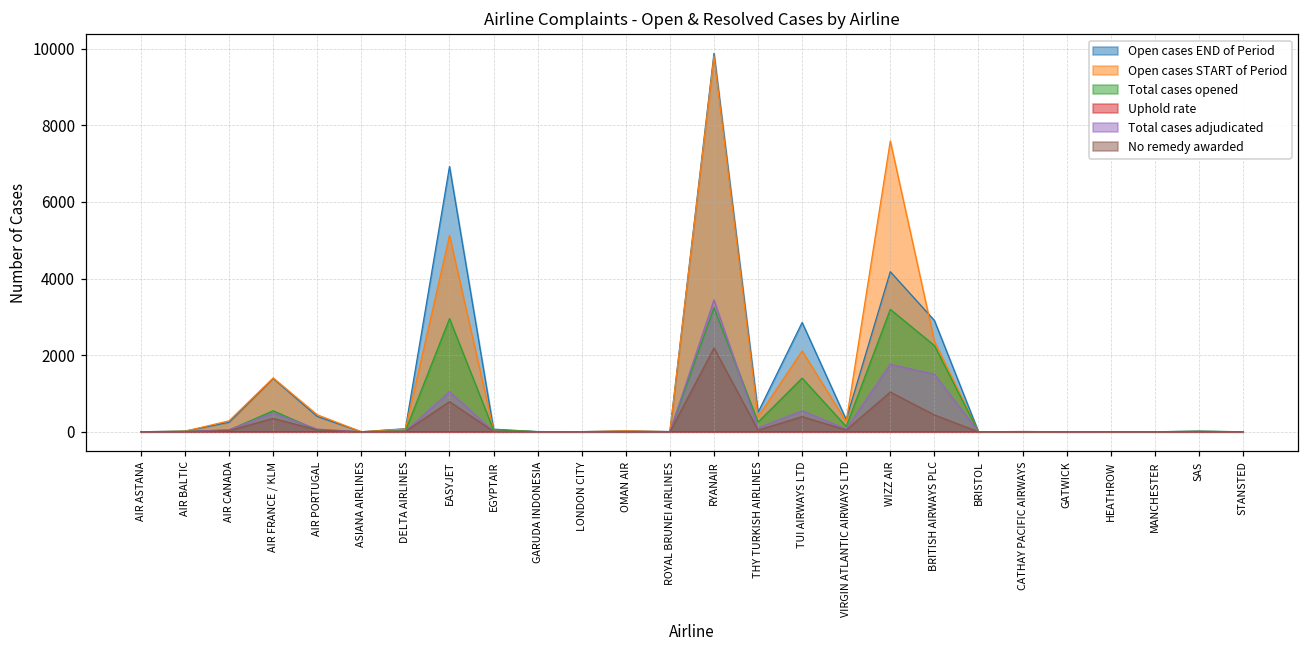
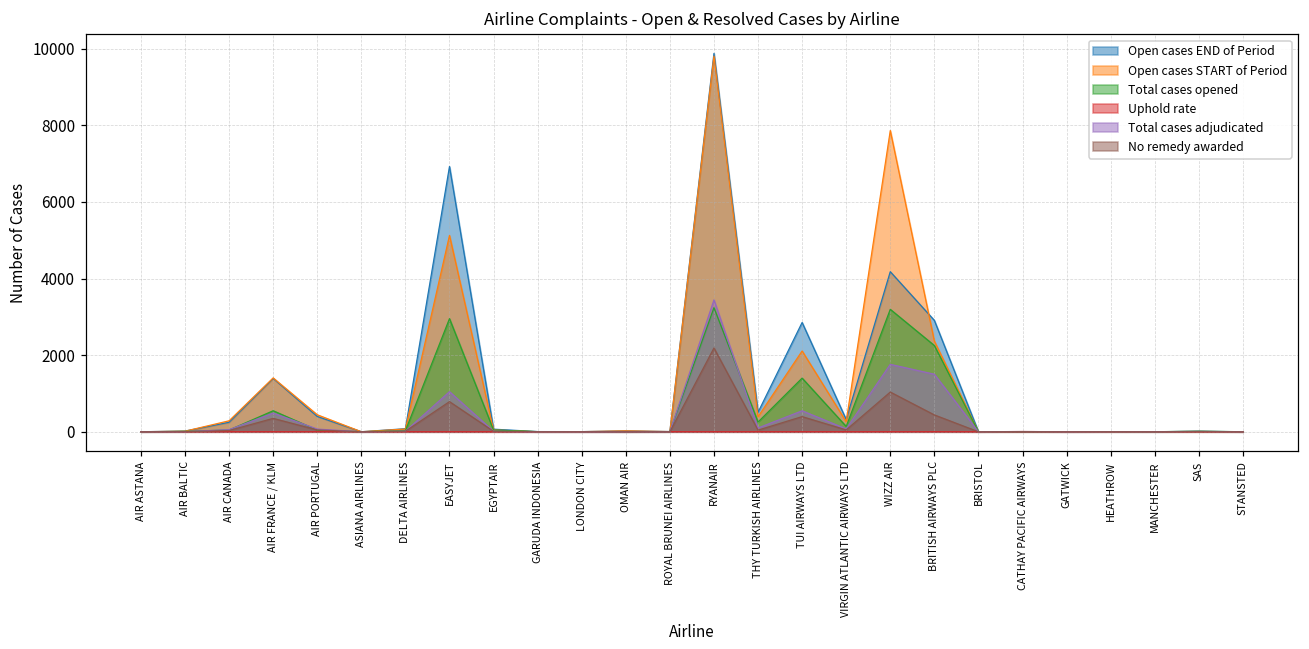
  {
    "Open cases END of Period": {
      "EASYJET": 6900,
      "THY TURKISH AIRLINES": 500,
      "TUI AIRWAYS LTD": 2900,
      "WIZZ AIR": 4200,
      "BRITISH AIRWAYS PLC": 2900
    },
    "Open cases START of Period": {
      "EASYJET": 5100,
      "THY TURKISH AIRLINES": 400,
      "TUI AIRWAYS LTD": 2100,
-     "WIZZ AIR": 7600,
+     "WIZZ AIR": 7900,
      "BRITISH AIRWAYS PLC": 2400
    },
    "Total cases opened": {
      "EASYJET": 3000,
      "RYANAIR": 3200,
      "THY TURKISH AIRLINES": 300,
      "TUI AIRWAYS LTD": 1400,
      "WIZZ AIR": 3200,
      "BRITISH AIRWAYS PLC": 2300
    },
    "Uphold rate": {
      "AIR FRANCE / KLM": 0,
      "EASYJET": 0,
      "RYANAIR": 0,
      "TUI AIRWAYS LTD": 0,
      "WIZZ AIR": 0,
      "BRITISH AIRWAYS PLC": 0
    },
    "Total cases adjudicated": {
      "EASYJET": 1000,
      "RYANAIR": 3400,
      "TUI AIRWAYS LTD": 500,
      "WIZZ AIR": 1800,
      "BRITISH AIRWAYS PLC": 1500
    },
    "No remedy awarded": {
      "AIR FRANCE / KLM": 400,
      "EASYJET": 800,
      "RYANAIR": 2200,
      "TUI AIRWAYS LTD": 400,
      "WIZZ AIR": 1000,
      "BRITISH AIRWAYS PLC": 400
    }
  }
